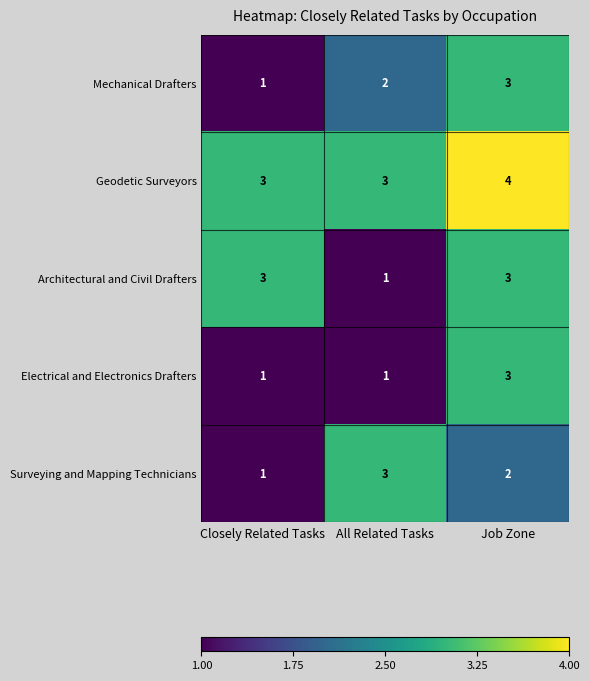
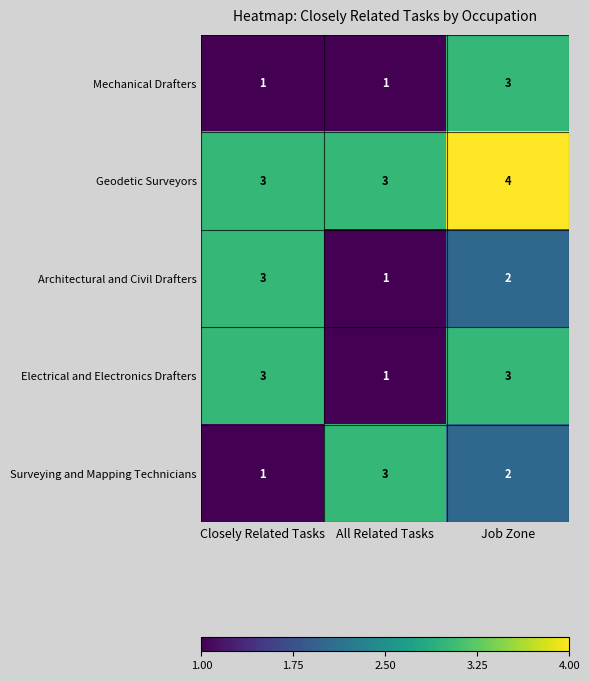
  {
    "Mechanical Drafters": {
      "Closely Related Tasks": 1,
-     "All Related Tasks": 2,
+     "All Related Tasks": 1,
      "Job Zone": 3
    },
    "Geodetic Surveyors": {
      "Closely Related Tasks": 3,
      "All Related Tasks": 3,
      "Job Zone": 4
    },
    "Architectural and Civil Drafters": {
      "Closely Related Tasks": 3,
      "All Related Tasks": 1,
-     "Job Zone": 3
+     "Job Zone": 2
    },
    "Electrical and Electronics Drafters": {
-     "Closely Related Tasks": 1,
+     "Closely Related Tasks": 3,
      "All Related Tasks": 1,
      "Job Zone": 3
    },
    "Surveying and Mapping Technicians": {
      "Closely Related Tasks": 1,
      "All Related Tasks": 3,
      "Job Zone": 2
    }
  }
